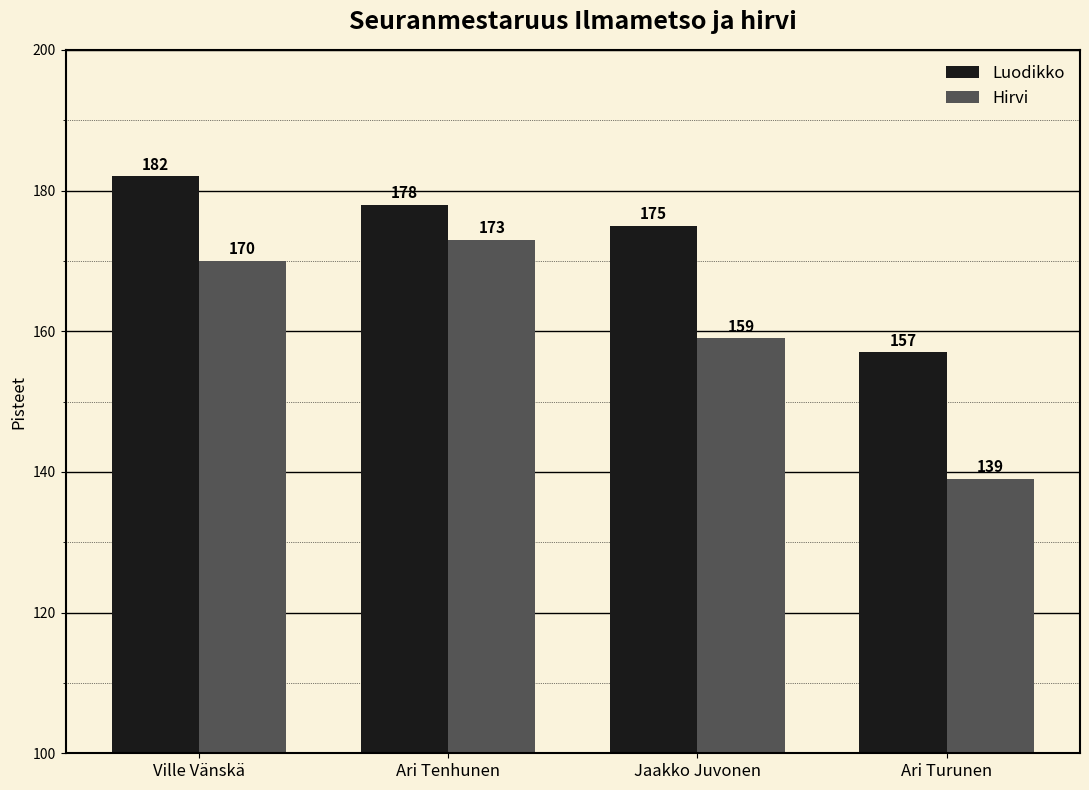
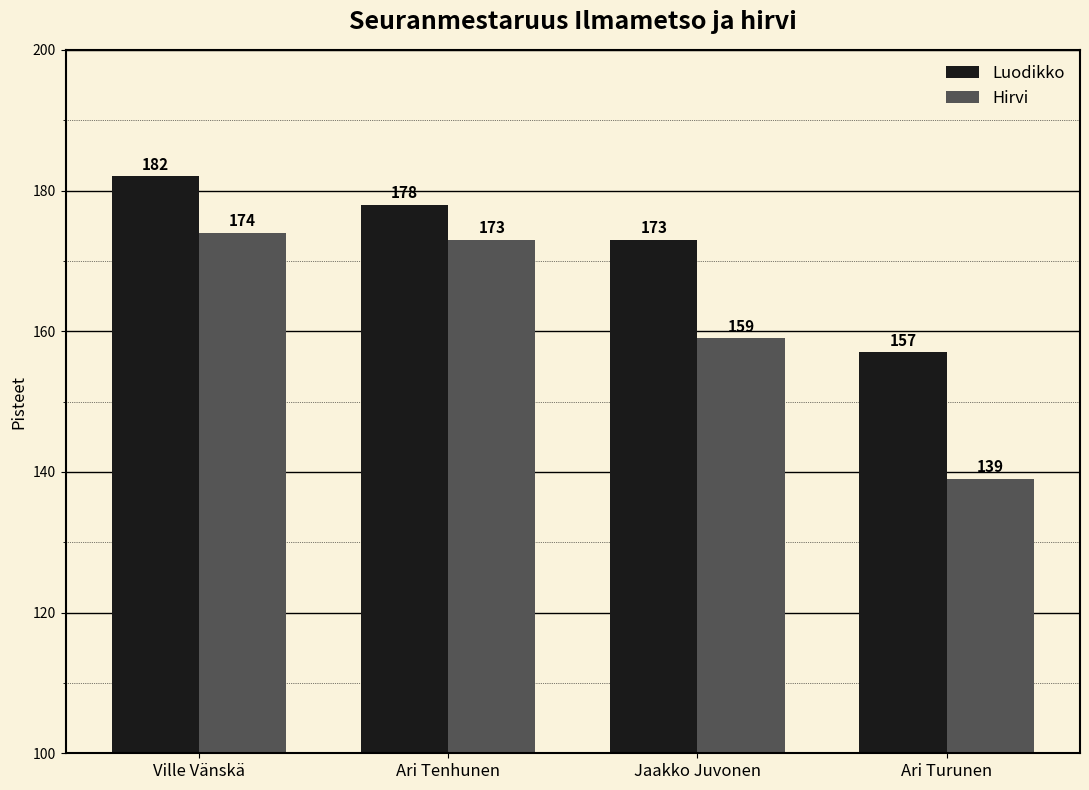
  {
    "Luodikko": {
      "Ville Vänskä": 182,
      "Ari Tenhunen": 178,
-     "Jaakko Juvonen": 175,
+     "Jaakko Juvonen": 173,
      "Ari Turunen": 157
    },
    "Hirvi": {
-     "Ville Vänskä": 170,
+     "Ville Vänskä": 174,
      "Ari Tenhunen": 173,
      "Jaakko Juvonen": 159,
      "Ari Turunen": 139
    }
  }
